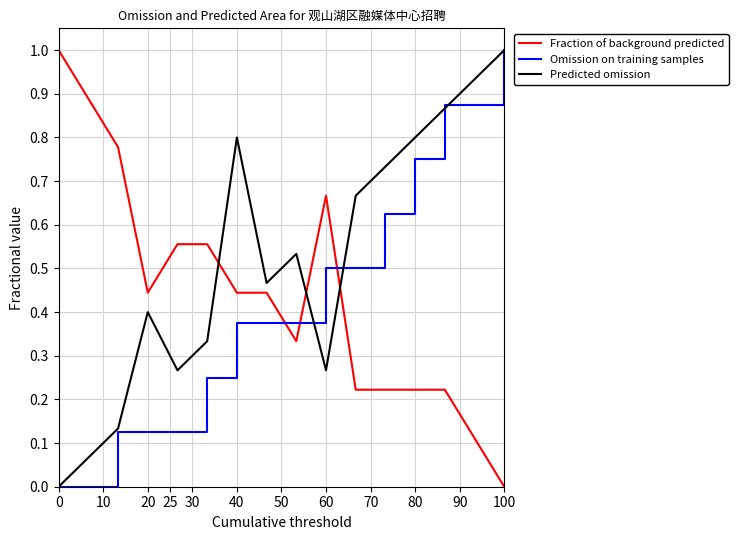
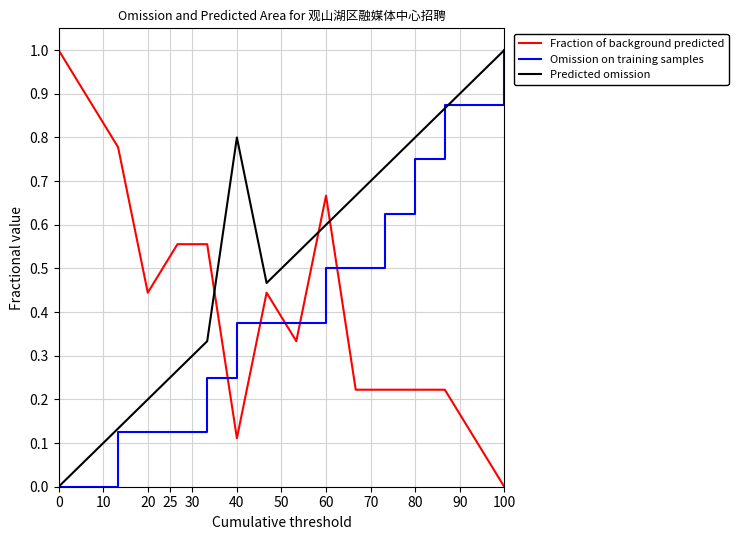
  {
    "Fraction of background predicted": {
      "0": 1.00,
      "20": 0.44,
-     "40": 0.44,
+     "40": 0.11,
      "60": 0.67,
      "80": 0.22,
      "100": 0.00
    },
    "Omission on training samples": {
      "20": 0.13,
      "40": 0.38,
      "60": 0.50,
      "80": 0.75
    },
    "Predicted omission": {
-     "20": 0.40,
+     "20": 0.20,
      "40": 0.80,
-     "60": 0.27,
+     "60": 0.60,
      "80": 0.80
    }
  }
